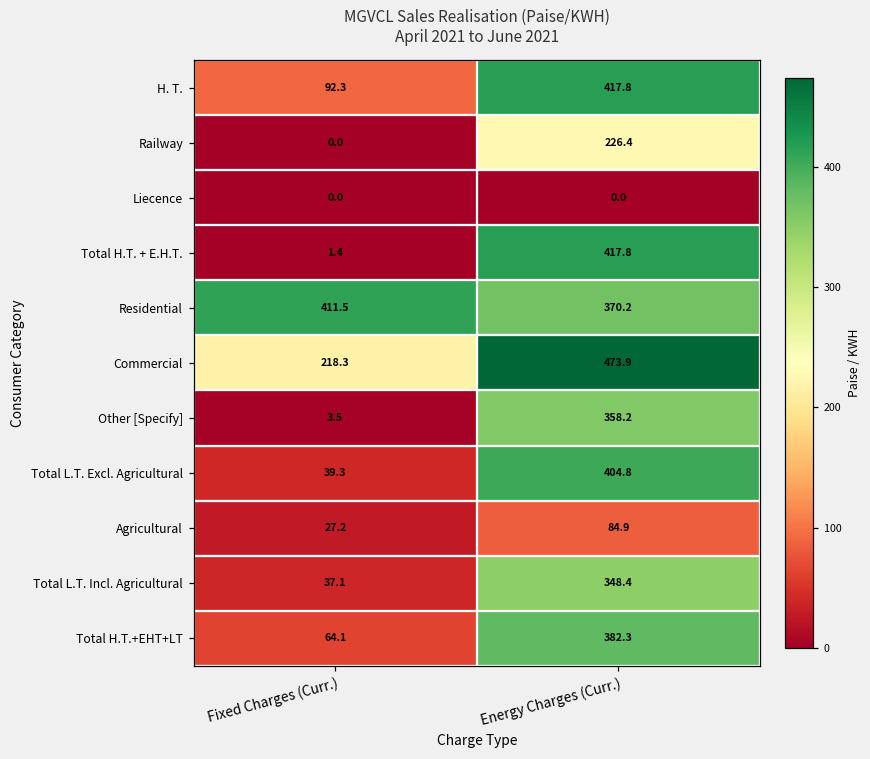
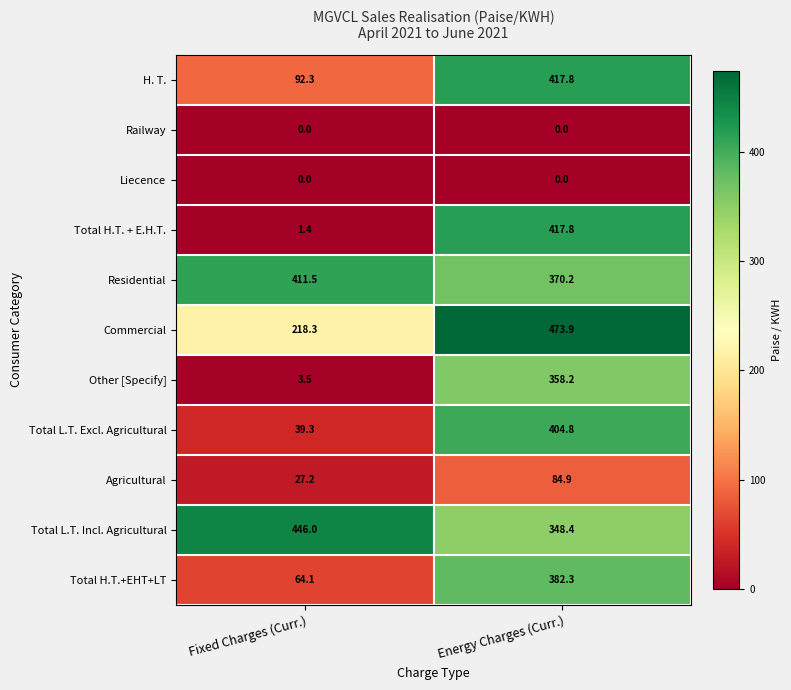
  {
    "H. T.": {
      "Fixed Charges (Curr.)": 92.3,
      "Energy Charges (Curr.)": 417.8
    },
    "Railway": {
      "Fixed Charges (Curr.)": 0.0,
-     "Energy Charges (Curr.)": 226.4
+     "Energy Charges (Curr.)": 0.0
    },
    "Liecence": {
      "Fixed Charges (Curr.)": 0.0,
      "Energy Charges (Curr.)": 0.0
    },
    "Total H.T. + E.H.T.": {
      "Fixed Charges (Curr.)": 1.4,
      "Energy Charges (Curr.)": 417.8
    },
    "Residential": {
      "Fixed Charges (Curr.)": 411.5,
      "Energy Charges (Curr.)": 370.2
    },
    "Commercial": {
      "Fixed Charges (Curr.)": 218.3,
      "Energy Charges (Curr.)": 473.9
    },
    "Other [Specify]": {
      "Fixed Charges (Curr.)": 3.5,
      "Energy Charges (Curr.)": 358.2
    },
    "Total L.T. Excl. Agricultural": {
      "Fixed Charges (Curr.)": 39.3,
      "Energy Charges (Curr.)": 404.8
    },
    "Agricultural": {
      "Fixed Charges (Curr.)": 27.2,
      "Energy Charges (Curr.)": 84.9
    },
    "Total L.T. Incl. Agricultural": {
-     "Fixed Charges (Curr.)": 37.1,
+     "Fixed Charges (Curr.)": 446.0,
      "Energy Charges (Curr.)": 348.4
    },
    "Total H.T.+EHT+LT": {
      "Fixed Charges (Curr.)": 64.1,
      "Energy Charges (Curr.)": 382.3
    }
  }
